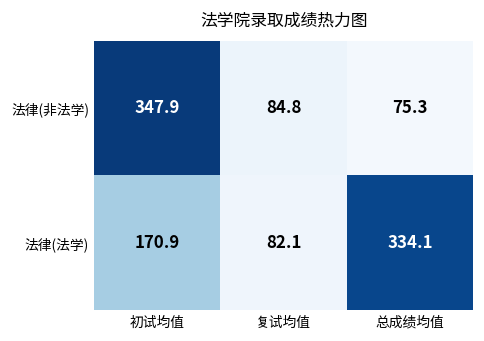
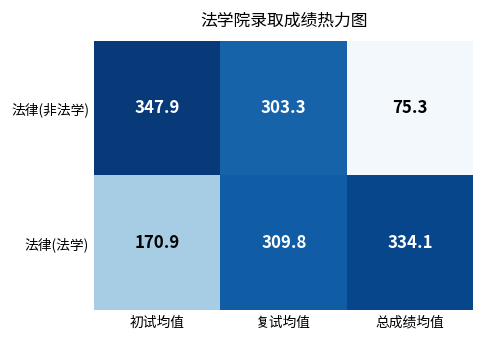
  {
    "法律(非法学)": {
      "初试均值": 347.9,
-     "复试均值": 84.8,
+     "复试均值": 303.3,
      "总成绩均值": 75.3
    },
    "法律(法学)": {
      "初试均值": 170.9,
-     "复试均值": 82.1,
+     "复试均值": 309.8,
      "总成绩均值": 334.1
    }
  }
